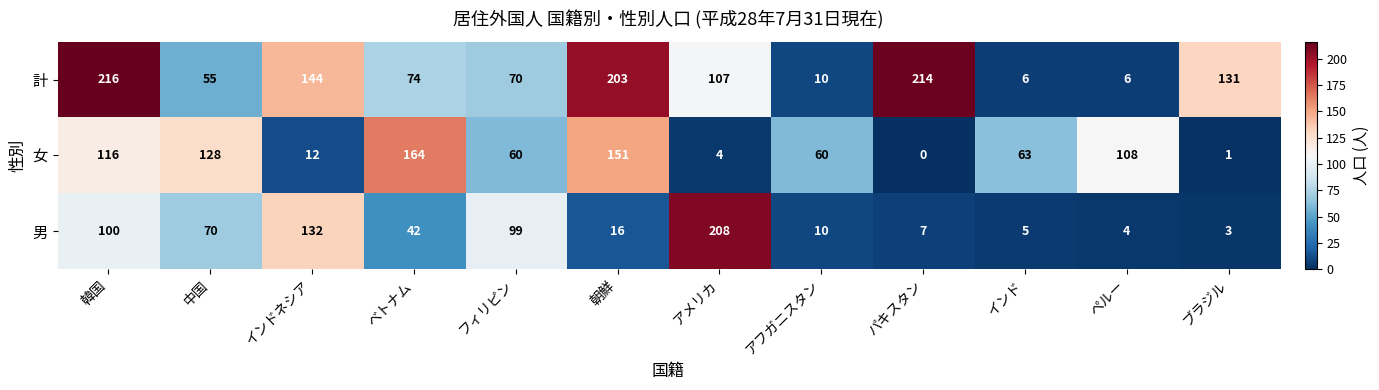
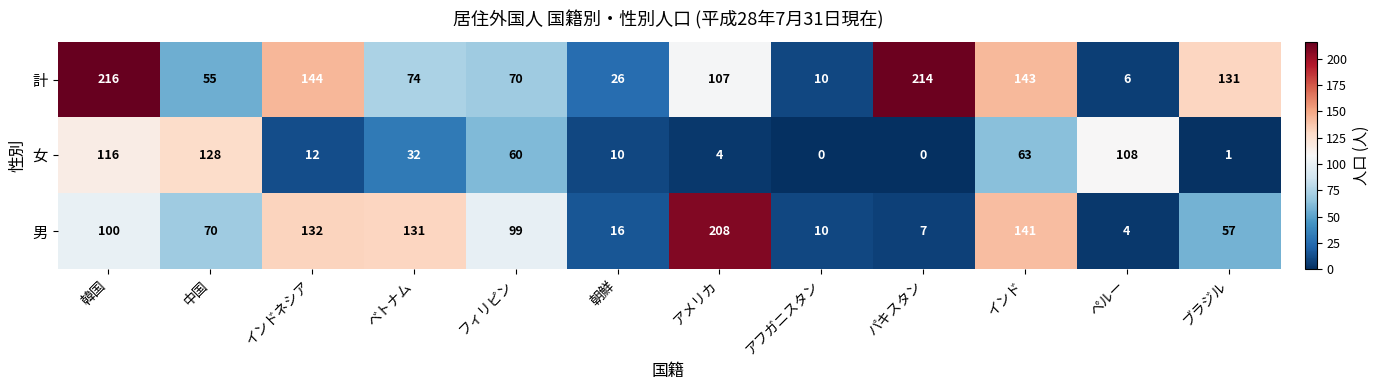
  {
    "計": {
      "韓国": 216,
      "中国": 55,
      "インドネシア": 144,
      "ベトナム": 74,
      "フィリピン": 70,
-     "朝鮮": 203,
+     "朝鮮": 26,
      "アメリカ": 107,
      "アフガニスタン": 10,
      "パキスタン": 214,
-     "インド": 6,
+     "インド": 143,
      "ペルー": 6,
      "ブラジル": 131
    },
    "女": {
      "韓国": 116,
      "中国": 128,
      "インドネシア": 12,
-     "ベトナム": 164,
+     "ベトナム": 32,
      "フィリピン": 60,
-     "朝鮮": 151,
+     "朝鮮": 10,
      "アメリカ": 4,
-     "アフガニスタン": 60,
+     "アフガニスタン": 0,
      "パキスタン": 0,
      "インド": 63,
      "ペルー": 108,
      "ブラジル": 1
    },
    "男": {
      "韓国": 100,
      "中国": 70,
      "インドネシア": 132,
-     "ベトナム": 42,
+     "ベトナム": 131,
      "フィリピン": 99,
      "朝鮮": 16,
      "アメリカ": 208,
      "アフガニスタン": 10,
      "パキスタン": 7,
-     "インド": 5,
+     "インド": 141,
      "ペルー": 4,
-     "ブラジル": 3
+     "ブラジル": 57
    }
  }
